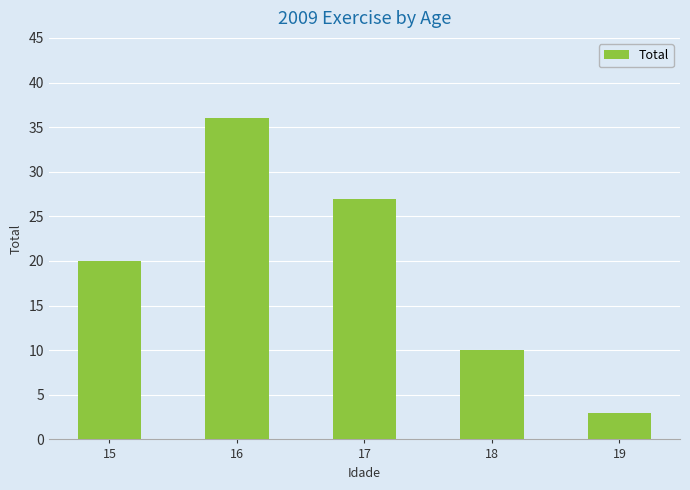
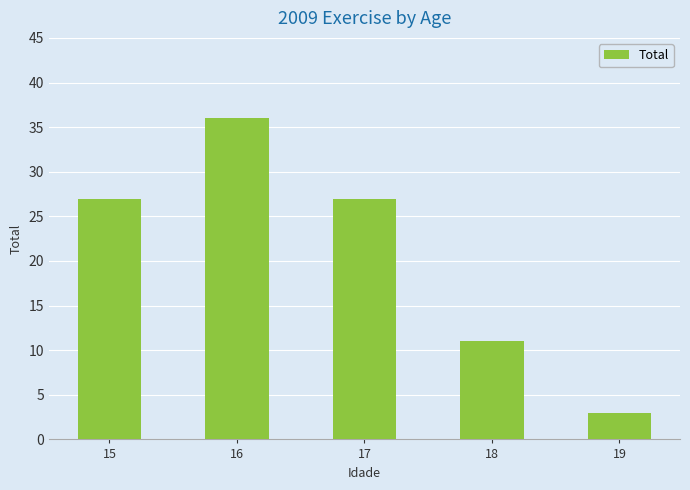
  {
-   "15": 20,
+   "15": 27,
    "16": 36,
    "17": 27,
-   "18": 10,
+   "18": 11,
    "19": 3
  }
